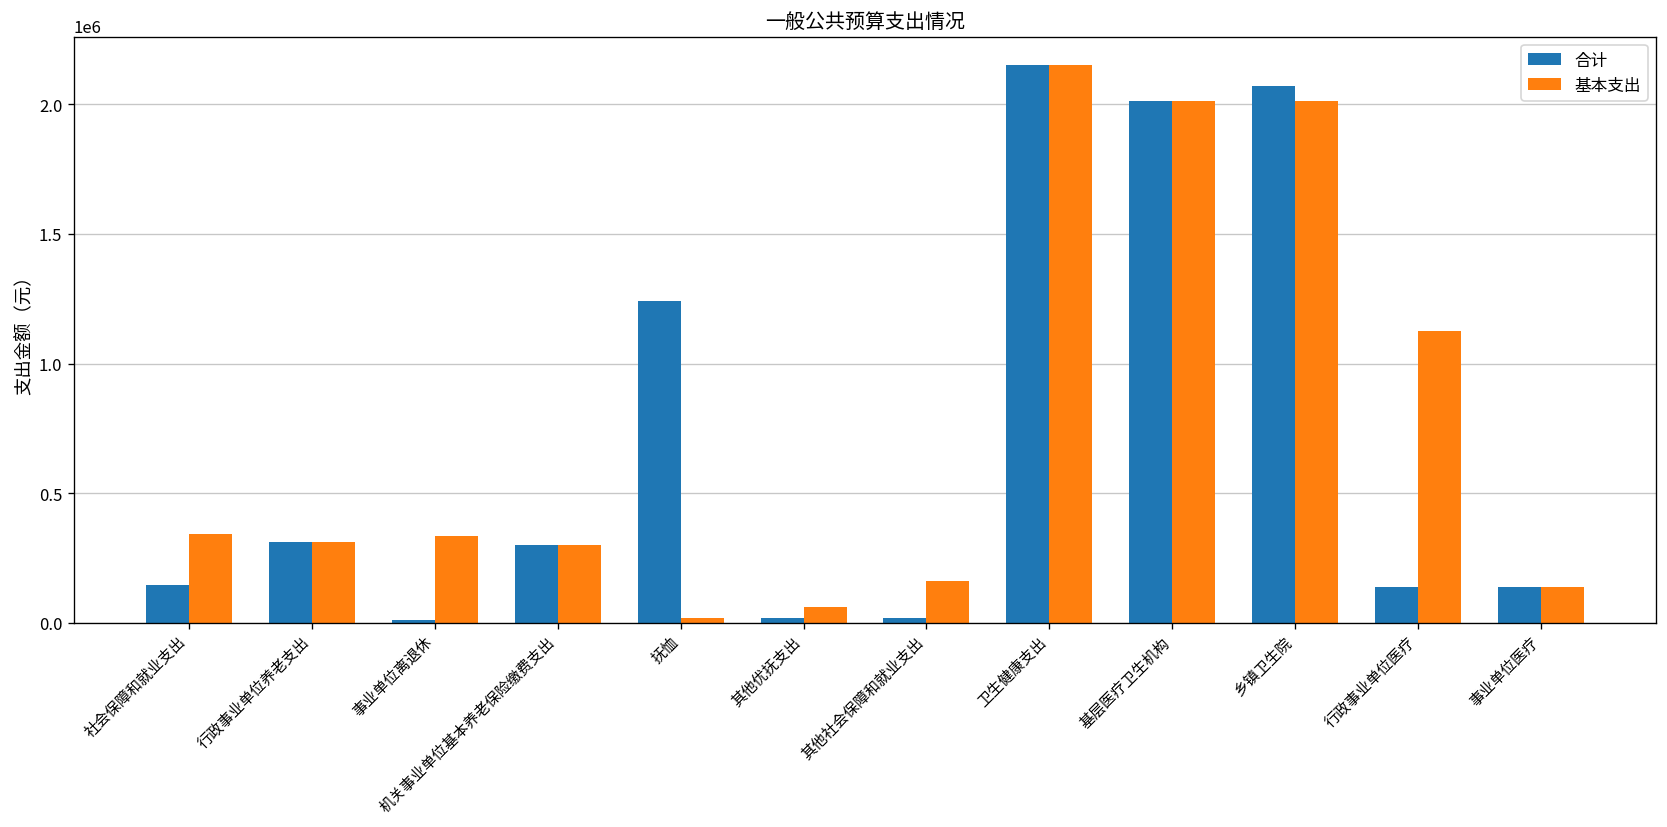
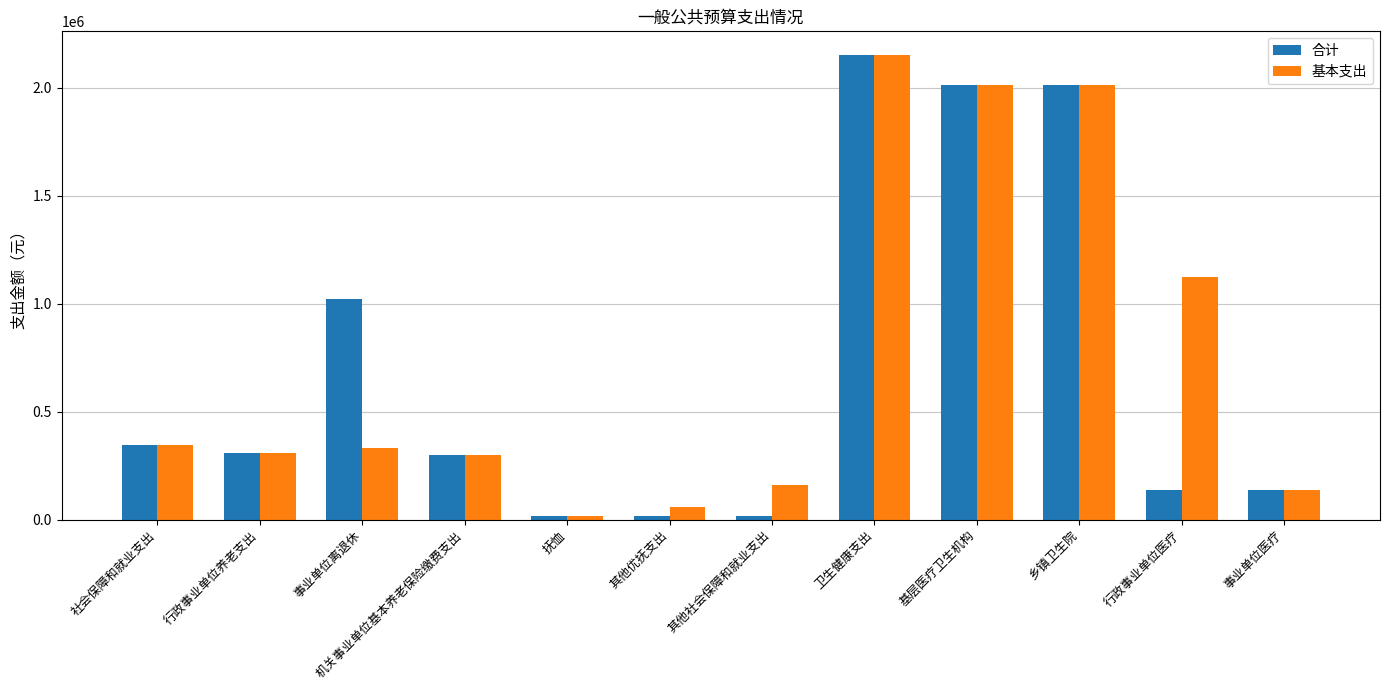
  {
    "合计": {
-     "社会保障和就业支出": 140000,
+     "社会保障和就业支出": 340000,
      "行政事业单位养老支出": 310000,
-     "事业单位离退休": 10000,
+     "事业单位离退休": 1020000,
      "机关事业单位基本养老保险缴费支出": 300000,
-     "抚恤": 1240000,
+     "抚恤": 20000,
      "其他优抚支出": 20000,
      "其他社会保障和就业支出": 20000,
      "卫生健康支出": 2150000,
      "基层医疗卫生机构": 2010000,
-     "乡镇卫生院": 2070000,
+     "乡镇卫生院": 2010000,
      "行政事业单位医疗": 140000,
      "事业单位医疗": 140000
    },
    "基本支出": {
      "社会保障和就业支出": 340000,
      "行政事业单位养老支出": 310000,
      "事业单位离退休": 330000,
      "机关事业单位基本养老保险缴费支出": 300000,
      "抚恤": 20000,
      "其他优抚支出": 60000,
      "其他社会保障和就业支出": 160000,
      "卫生健康支出": 2150000,
      "基层医疗卫生机构": 2010000,
      "乡镇卫生院": 2010000,
      "行政事业单位医疗": 1120000,
      "事业单位医疗": 140000
    }
  }
